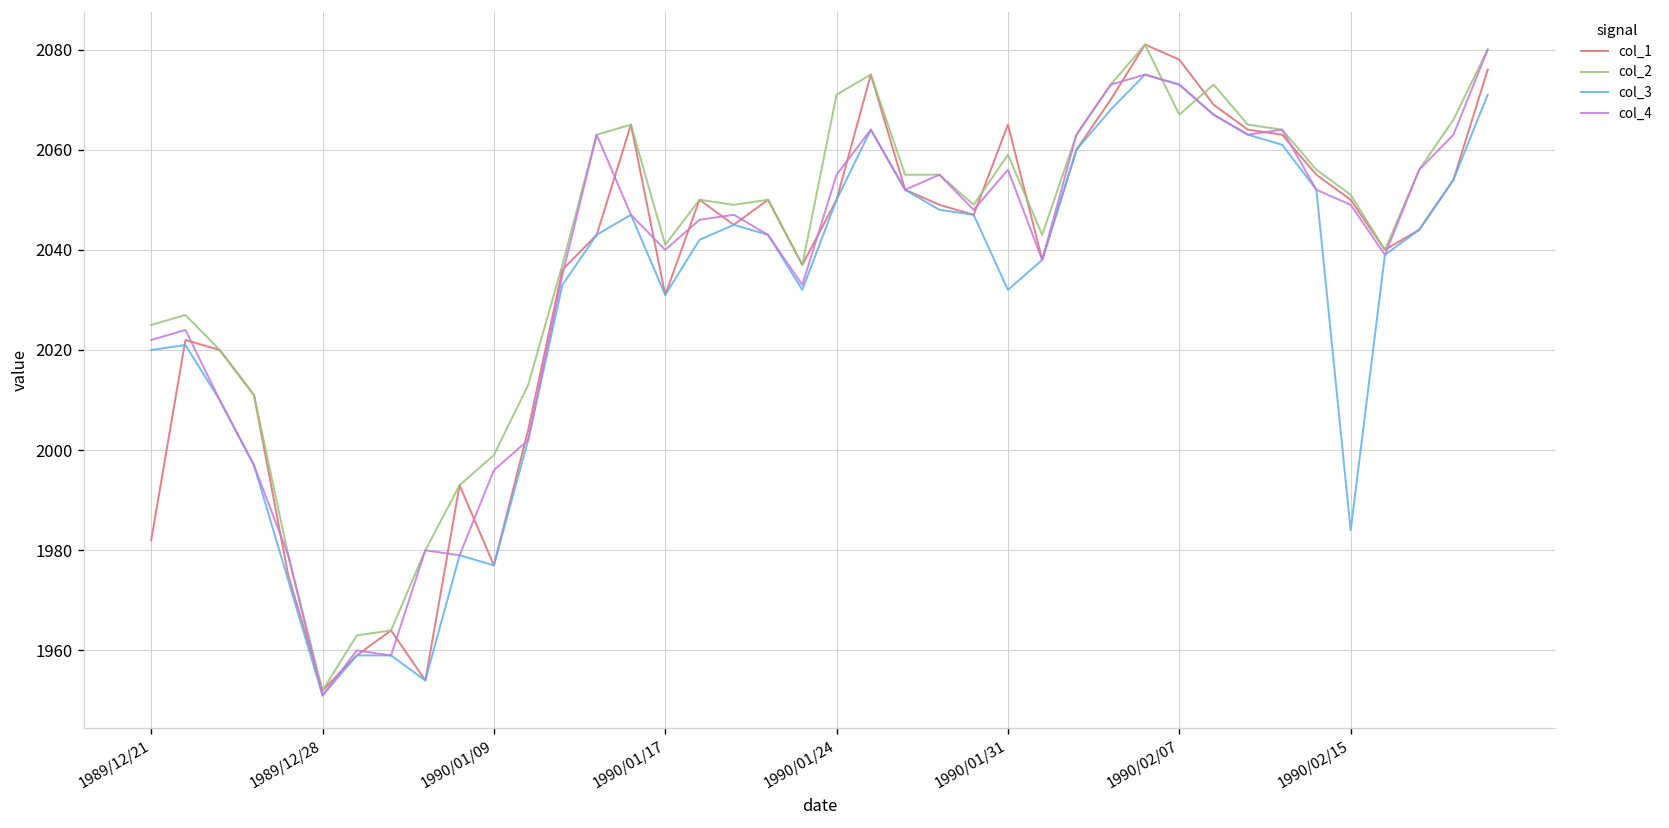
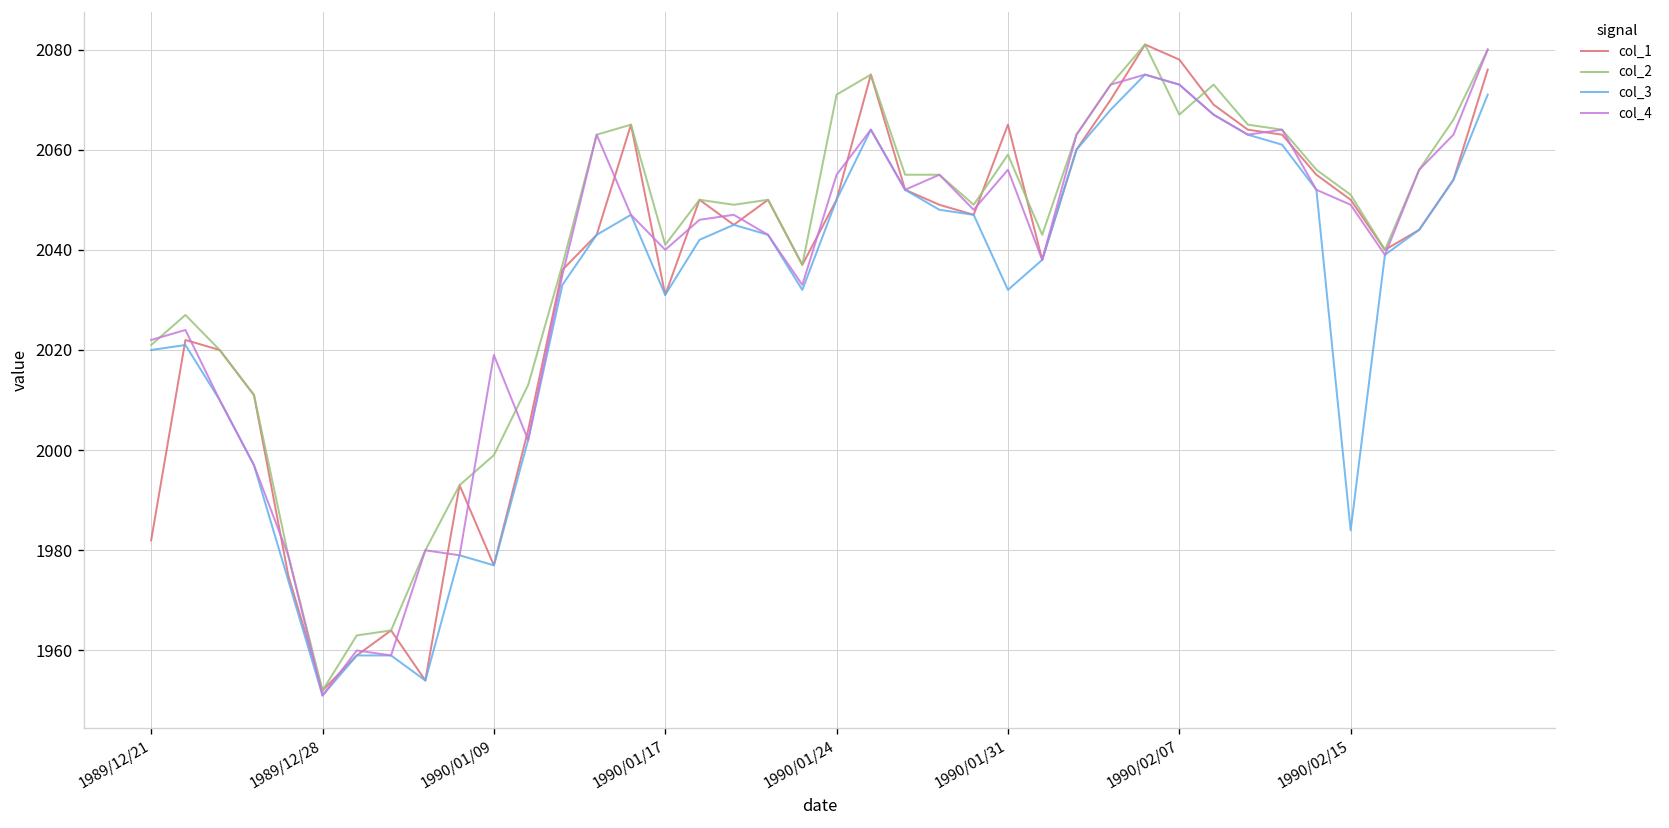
  {
    "col_1": {
      "1989/12/21": 1982,
      "1990/01/31": 2065,
      "1990/02/07": 2078,
      "1990/02/15": 2050
    },
    "col_2": {
-     "1989/12/21": 2025,
+     "1989/12/21": 2021,
      "1990/01/09": 1999,
      "1990/01/17": 2041,
      "1990/01/24": 2071,
      "1990/01/31": 2059,
      "1990/02/07": 2067,
      "1990/02/15": 2051
    },
    "col_3": {
      "1989/12/21": 2020,
      "1990/01/31": 2032,
      "1990/02/15": 1984
    },
    "col_4": {
      "1989/12/21": 2022,
-     "1990/01/09": 1996,
+     "1990/01/09": 2019,
      "1990/01/17": 2040,
      "1990/01/24": 2055,
      "1990/01/31": 2056,
      "1990/02/15": 2049
    }
  }
